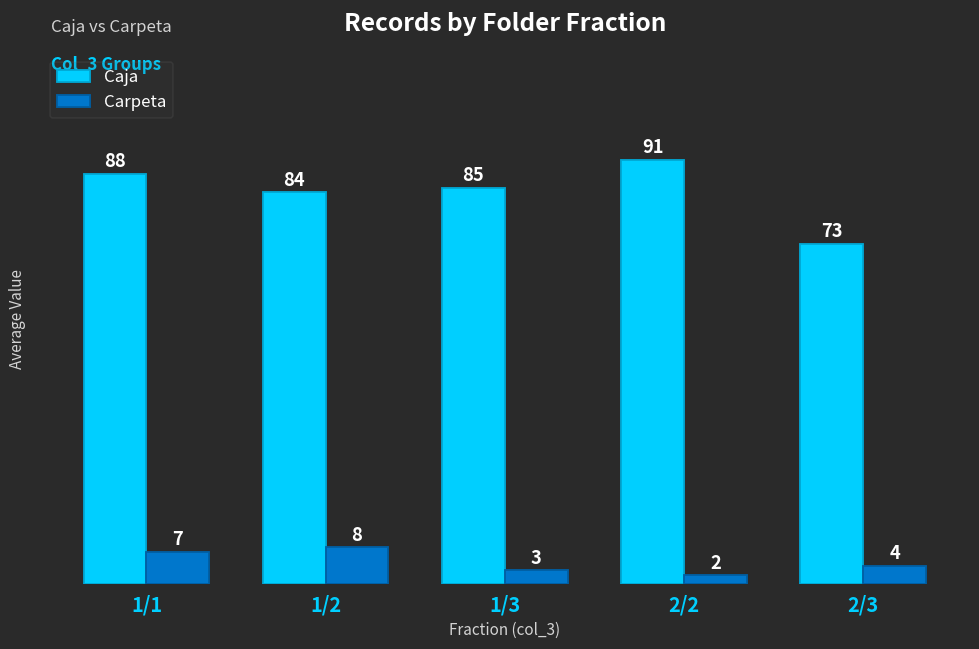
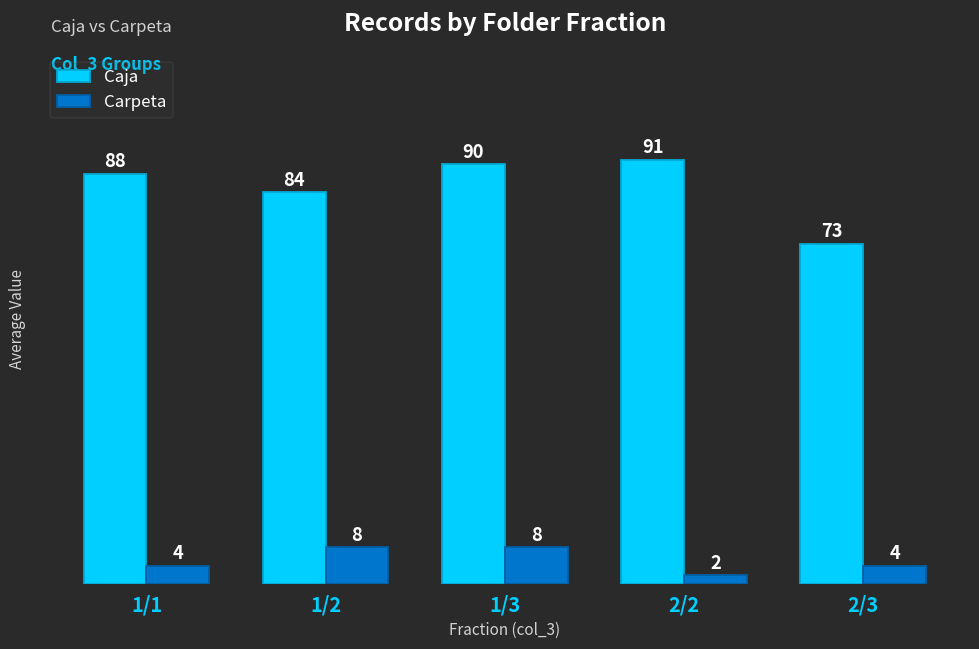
  {
    "Caja": {
      "1/1": 88,
      "1/2": 84,
-     "1/3": 85,
+     "1/3": 90,
      "2/2": 91,
      "2/3": 73
    },
    "Carpeta": {
-     "1/1": 7,
+     "1/1": 4,
      "1/2": 8,
-     "1/3": 3,
+     "1/3": 8,
      "2/2": 2,
      "2/3": 4
    }
  }
